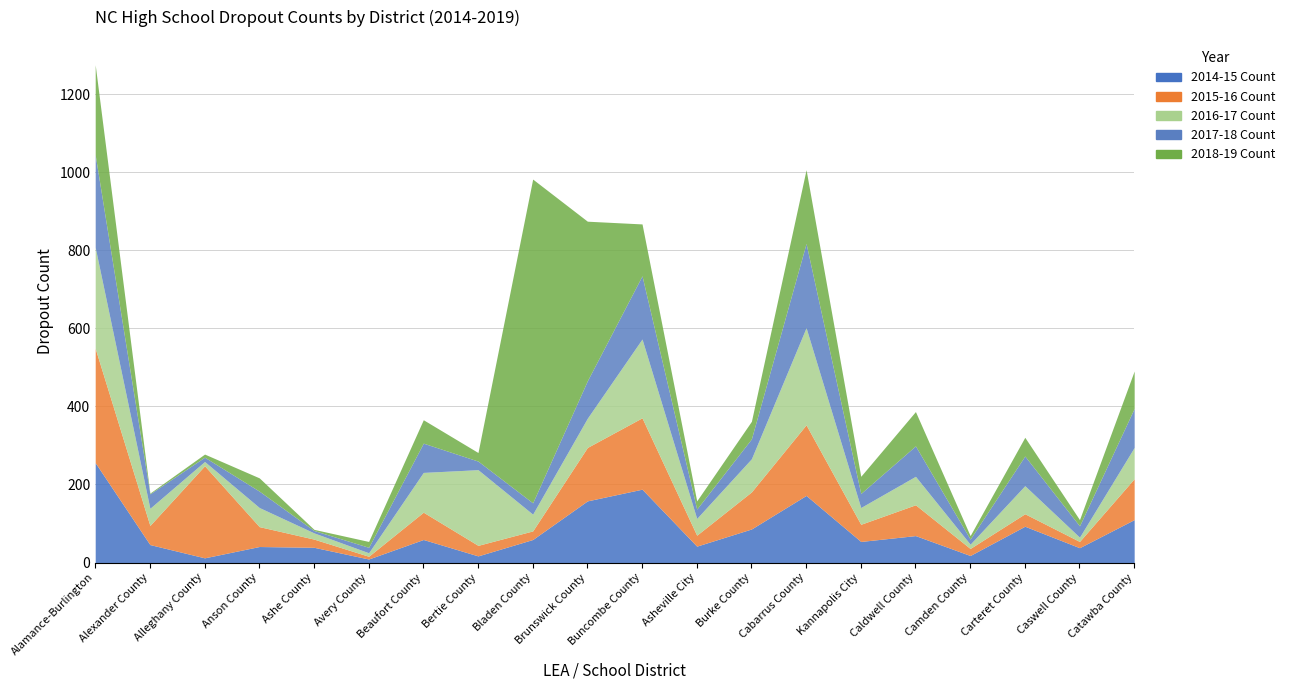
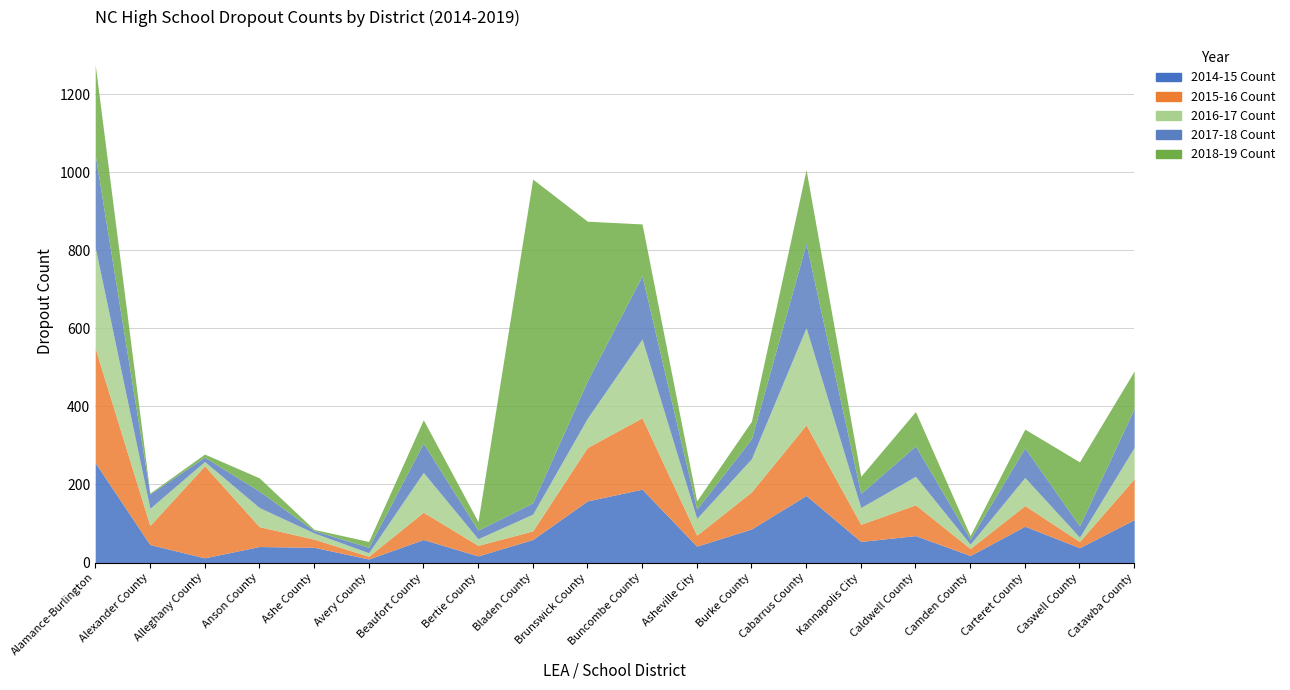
  {
    "2015-16 Count": {
      "Alamance-Burlington": 290,
      "Alexander County": 50,
      "Alleghany County": 240,
      "Anson County": 50,
      "Ashe County": 20,
      "Avery County": 10,
      "Beaufort County": 70,
      "Bertie County": 30,
      "Bladen County": 20,
      "Brunswick County": 140,
      "Buncombe County": 180,
      "Asheville City": 30,
      "Burke County": 100,
      "Cabarrus County": 180,
      "Kannapolis City": 40,
      "Caldwell County": 80,
      "Camden County": 20,
-     "Carteret County": 30,
+     "Carteret County": 50,
      "Caswell County": 20,
      "Catawba County": 110
    },
    "2016-17 Count": {
      "Alamance-Burlington": 260,
      "Alexander County": 40,
      "Alleghany County": 10,
      "Anson County": 50,
      "Avery County": 10,
      "Beaufort County": 100,
-     "Bertie County": 190,
+     "Bertie County": 20,
      "Bladen County": 40,
      "Brunswick County": 80,
      "Buncombe County": 200,
      "Asheville City": 40,
      "Burke County": 90,
      "Cabarrus County": 250,
      "Kannapolis City": 40,
      "Caldwell County": 70,
      "Camden County": 10,
      "Carteret County": 70,
      "Caswell County": 10,
      "Catawba County": 80
    },
    "2018-19 Count": {
      "Alamance-Burlington": 230,
      "Alleghany County": 10,
      "Anson County": 30,
      "Avery County": 20,
      "Beaufort County": 60,
      "Bertie County": 20,
      "Bladen County": 830,
      "Brunswick County": 410,
      "Buncombe County": 130,
      "Asheville City": 20,
      "Burke County": 50,
      "Cabarrus County": 190,
      "Kannapolis City": 40,
      "Caldwell County": 90,
      "Camden County": 10,
      "Carteret County": 50,
-     "Caswell County": 20,
+     "Caswell County": 160,
      "Catawba County": 100
    }
  }
